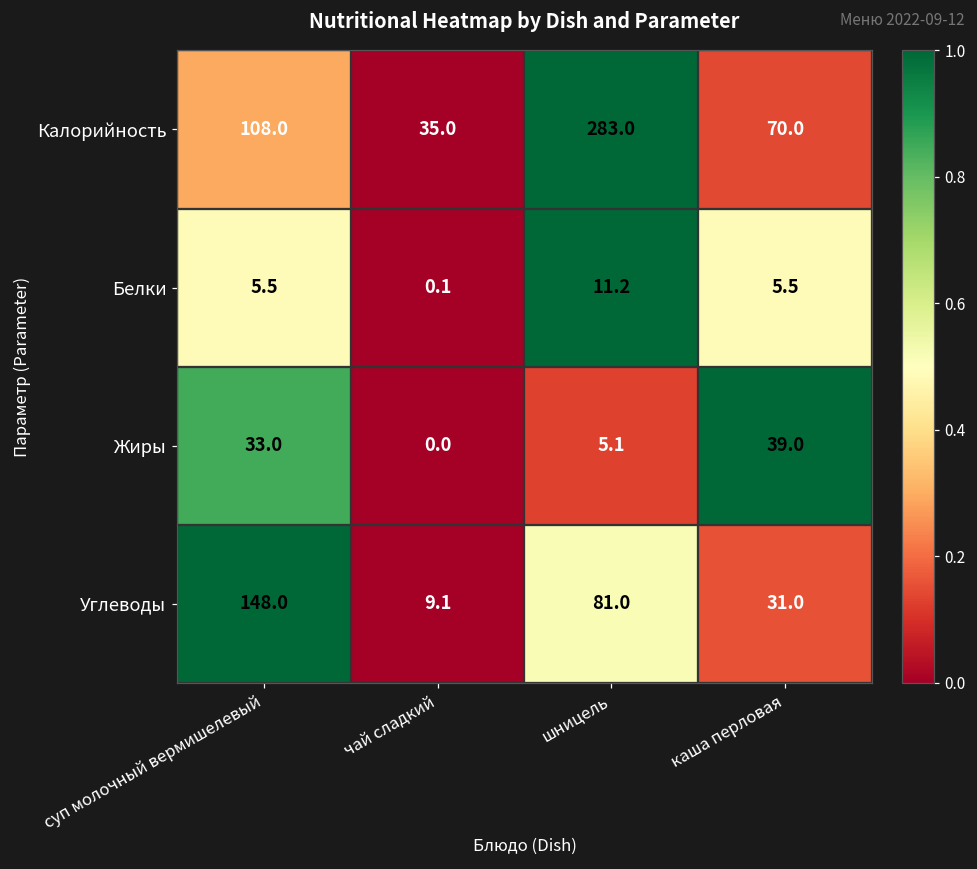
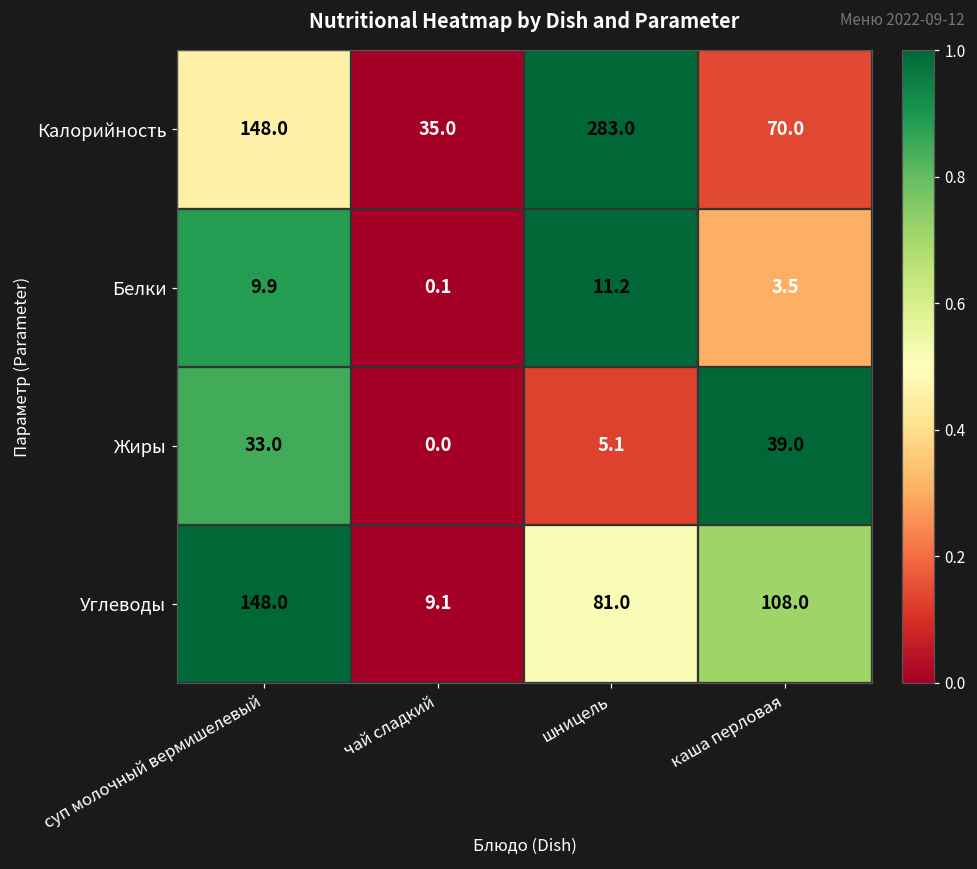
  {
    "Калорийность": {
-     "суп молочный вермишелевый": 108.0,
+     "суп молочный вермишелевый": 148.0,
      "чай сладкий": 35.0,
      "шницель": 283.0,
      "каша перловая": 70.0
    },
    "Белки": {
-     "суп молочный вермишелевый": 5.5,
+     "суп молочный вермишелевый": 9.9,
      "чай сладкий": 0.1,
      "шницель": 11.2,
-     "каша перловая": 5.5
+     "каша перловая": 3.5
    },
    "Жиры": {
      "суп молочный вермишелевый": 33.0,
      "чай сладкий": 0.0,
      "шницель": 5.1,
      "каша перловая": 39.0
    },
    "Углеводы": {
      "суп молочный вермишелевый": 148.0,
      "чай сладкий": 9.1,
      "шницель": 81.0,
-     "каша перловая": 31.0
+     "каша перловая": 108.0
    }
  }
